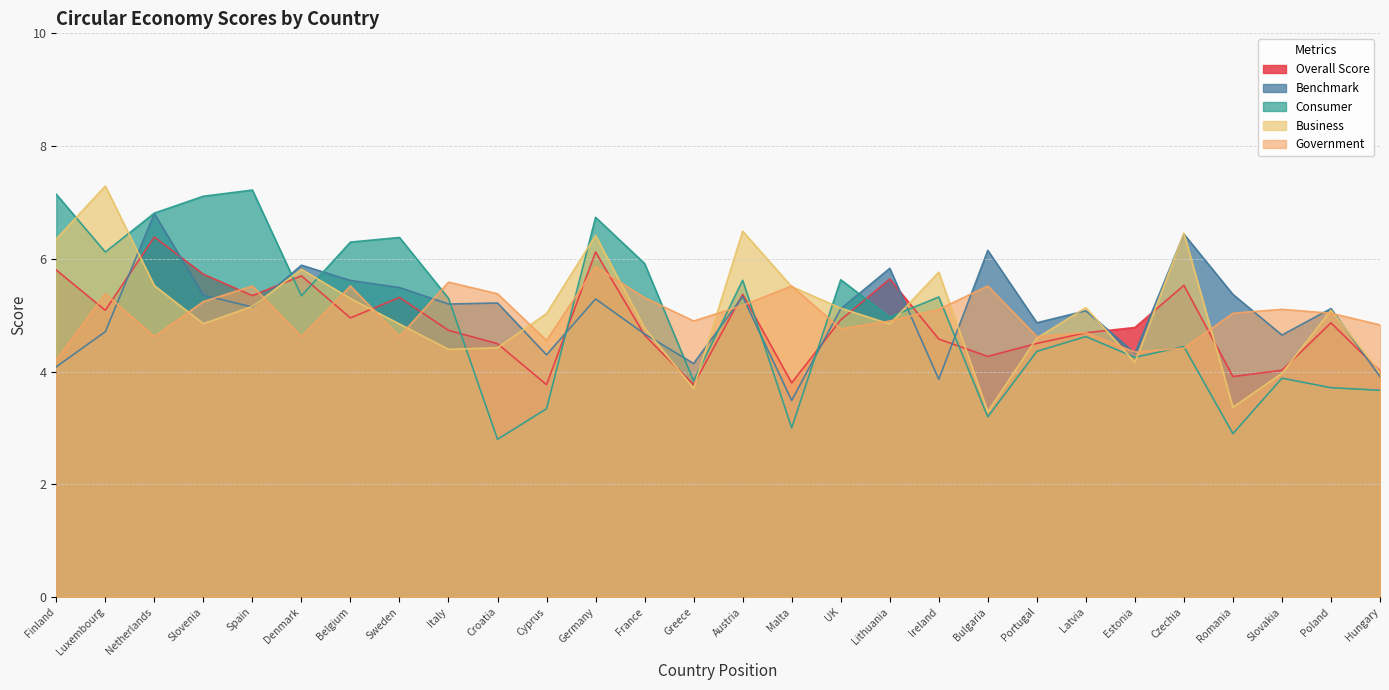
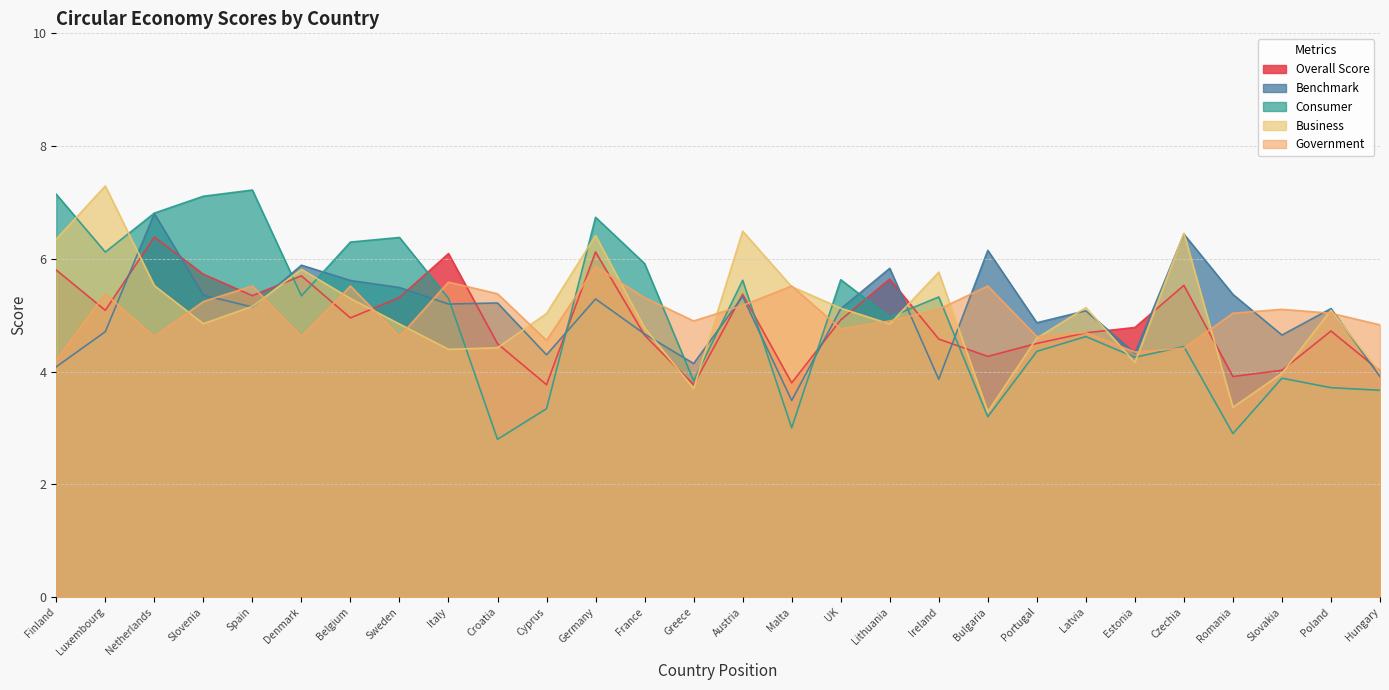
  {
    "Overall Score": {
      "Finland": 5.8,
      "Luxembourg": 5.1,
      "Netherlands": 6.4,
      "Slovenia": 5.7,
      "Spain": 5.3,
      "Denmark": 5.7,
      "Belgium": 5.0,
      "Sweden": 5.3,
-     "Italy": 4.7,
+     "Italy": 6.1,
      "Croatia": 4.5,
      "Cyprus": 3.8,
      "Germany": 6.1,
      "Greece": 3.8,
      "Malta": 3.8,
      "UK": 4.9,
      "Lithuania": 5.6,
      "Ireland": 4.6,
      "Bulgaria": 4.3,
      "Portugal": 4.5,
      "Estonia": 4.8,
      "Czechia": 5.5,
      "Romania": 3.9,
      "Slovakia": 4.0,
-     "Poland": 4.9
+     "Poland": 4.7
    }
  }
